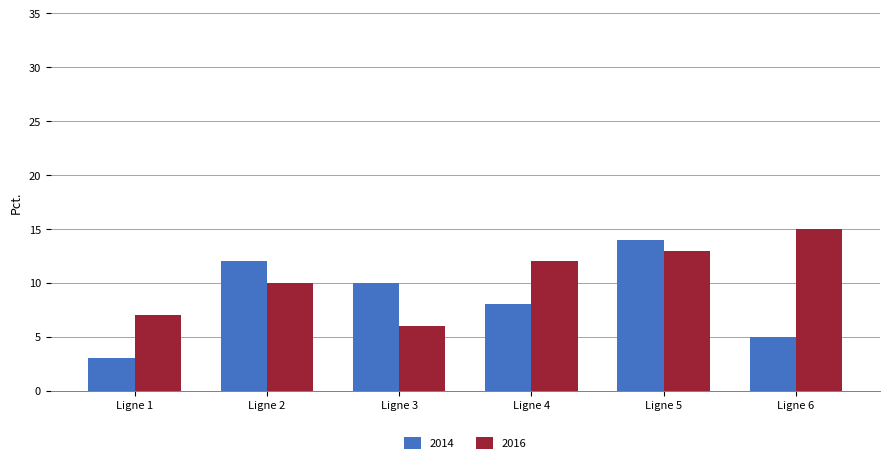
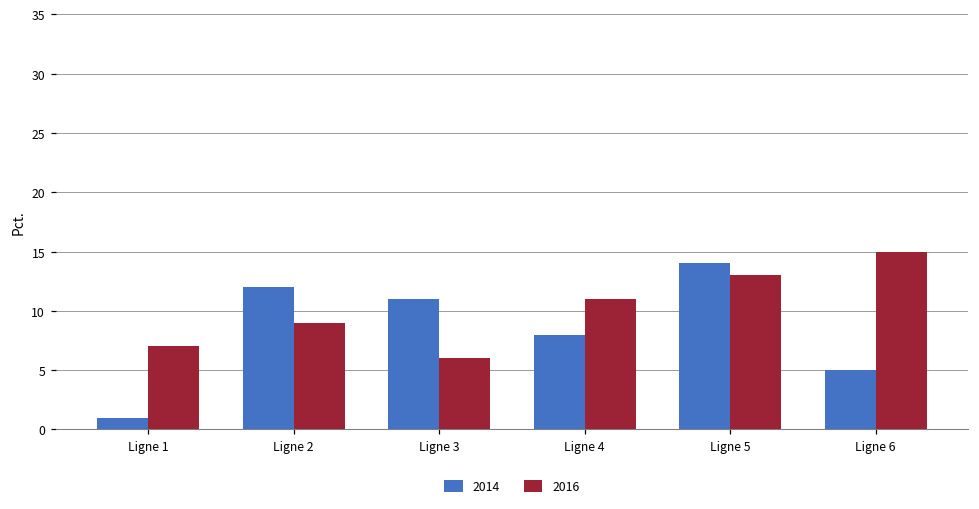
  {
    "2014": {
-     "Ligne 1": 3,
+     "Ligne 1": 1,
      "Ligne 2": 12,
-     "Ligne 3": 10,
+     "Ligne 3": 11,
      "Ligne 4": 8,
      "Ligne 5": 14,
      "Ligne 6": 5
    },
    "2016": {
      "Ligne 1": 7,
-     "Ligne 2": 10,
+     "Ligne 2": 9,
      "Ligne 3": 6,
-     "Ligne 4": 12,
+     "Ligne 4": 11,
      "Ligne 5": 13,
      "Ligne 6": 15
    }
  }
